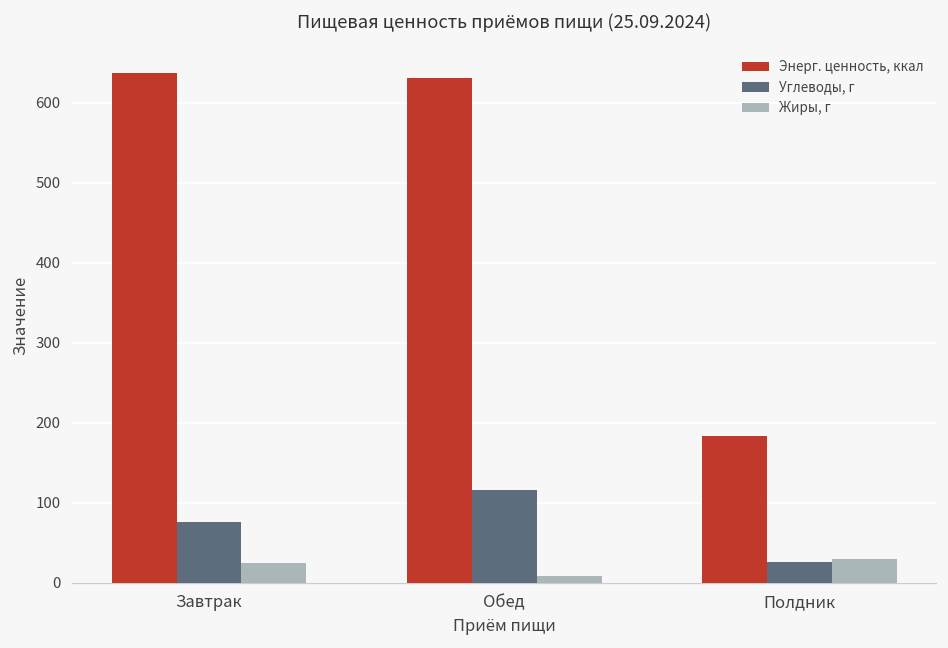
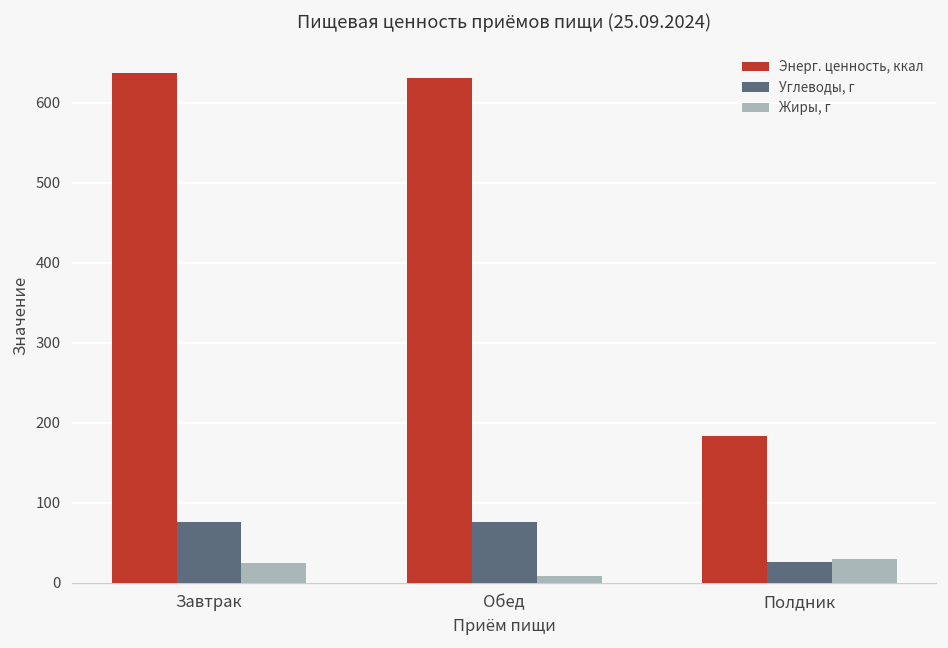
  {
    "Энерг. ценность, ккал": {
      "Завтрак": 640,
      "Обед": 630,
      "Полдник": 180
    },
    "Углеводы, г": {
      "Завтрак": 80,
-     "Обед": 120,
+     "Обед": 80,
      "Полдник": 30
    },
    "Жиры, г": {
      "Завтрак": 30,
      "Обед": 10,
      "Полдник": 30
    }
  }
